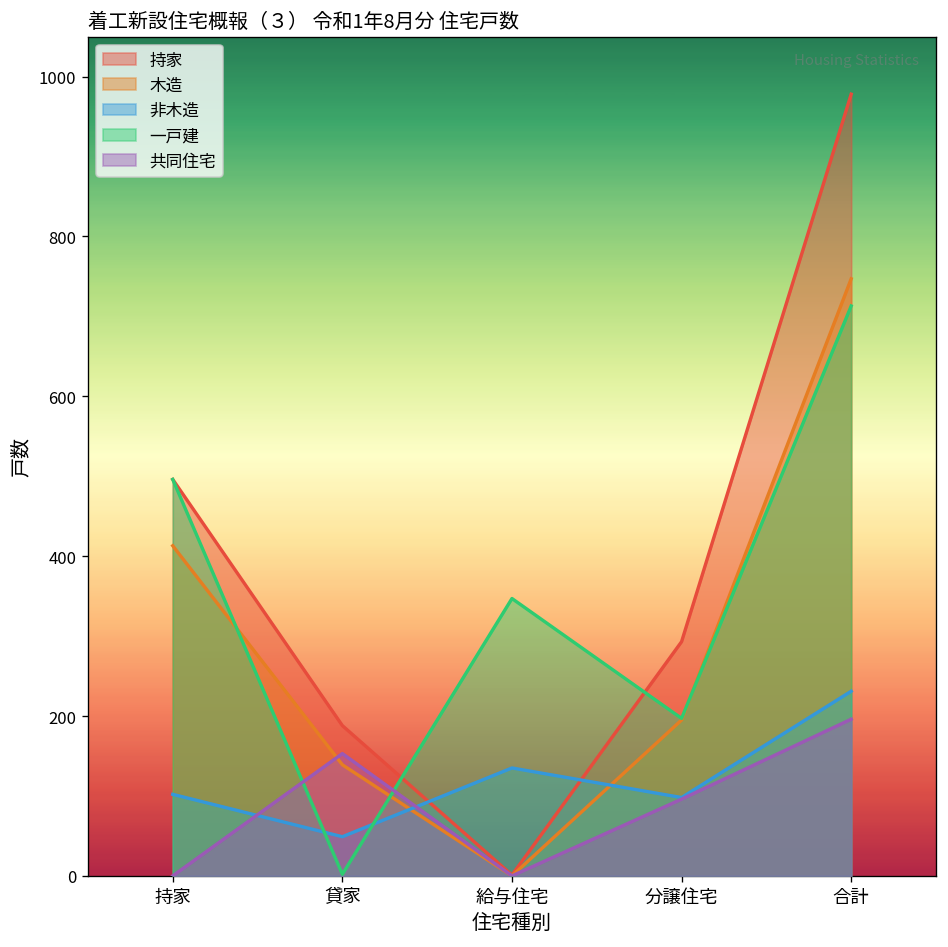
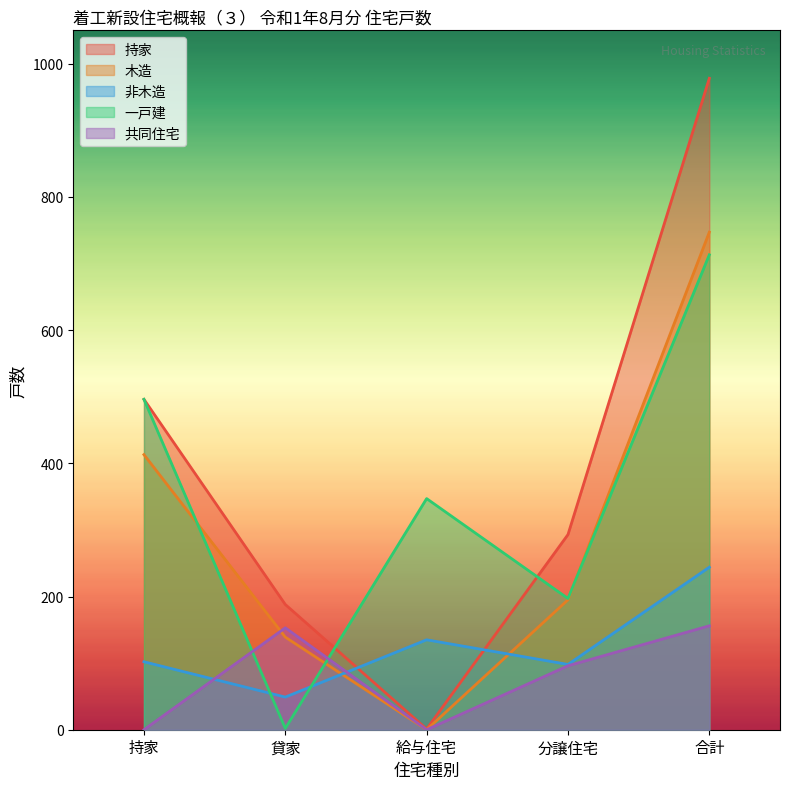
  {
    "非木造": {
      "持家": 100,
      "貸家": 50,
      "給与住宅": 140,
-     "合計": 230
+     "合計": 240
    },
    "一戸建": {
      "貸家": 0,
      "給与住宅": 350,
      "合計": 710
    },
    "共同住宅": {
      "持家": 0,
      "貸家": 150,
-     "合計": 200
+     "合計": 160
    }
  }
